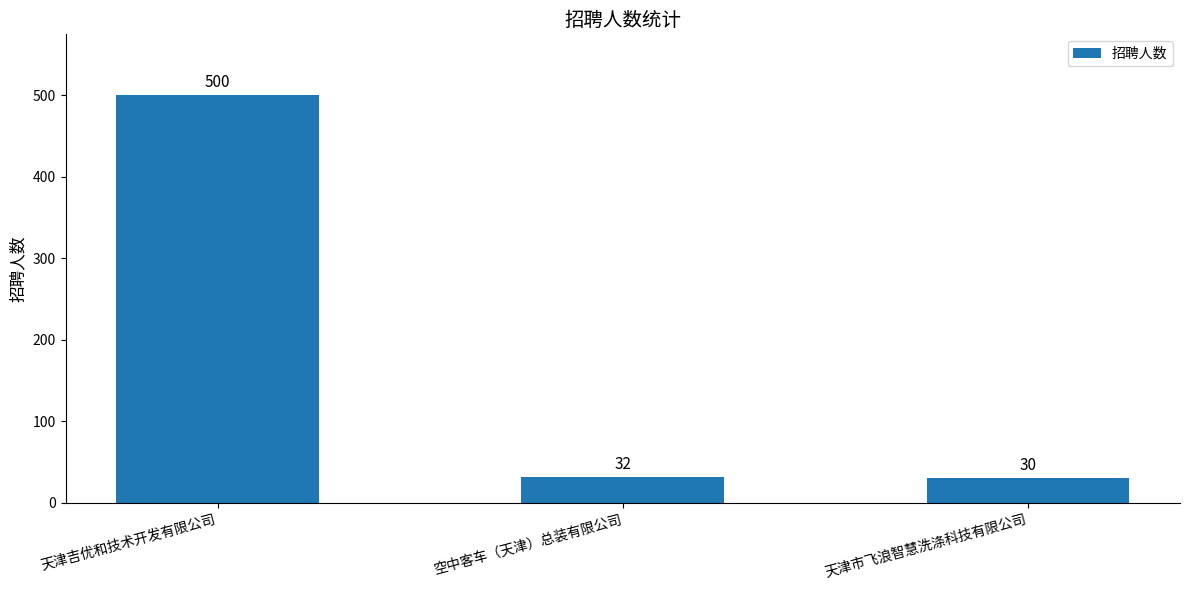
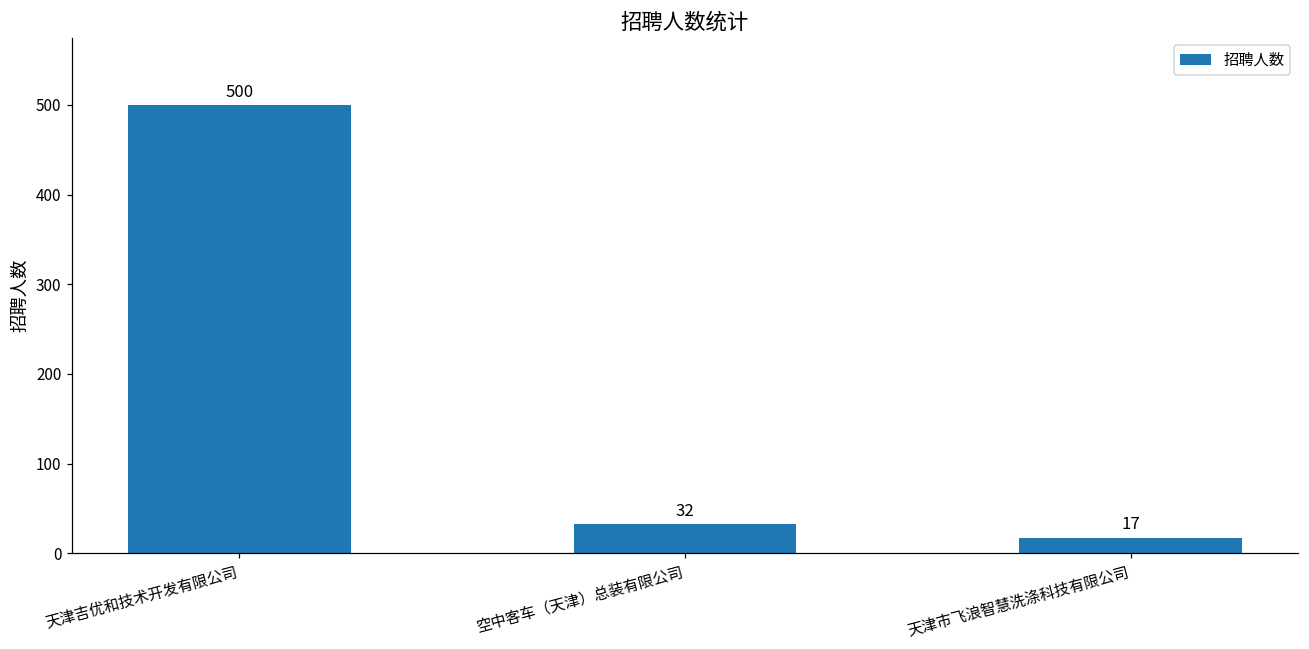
  {
    "天津吉优和技术开发有限公司": 500,
    "空中客车（天津）总装有限公司": 32,
-   "天津市飞浪智慧洗涤科技有限公司": 30
+   "天津市飞浪智慧洗涤科技有限公司": 17
  }
